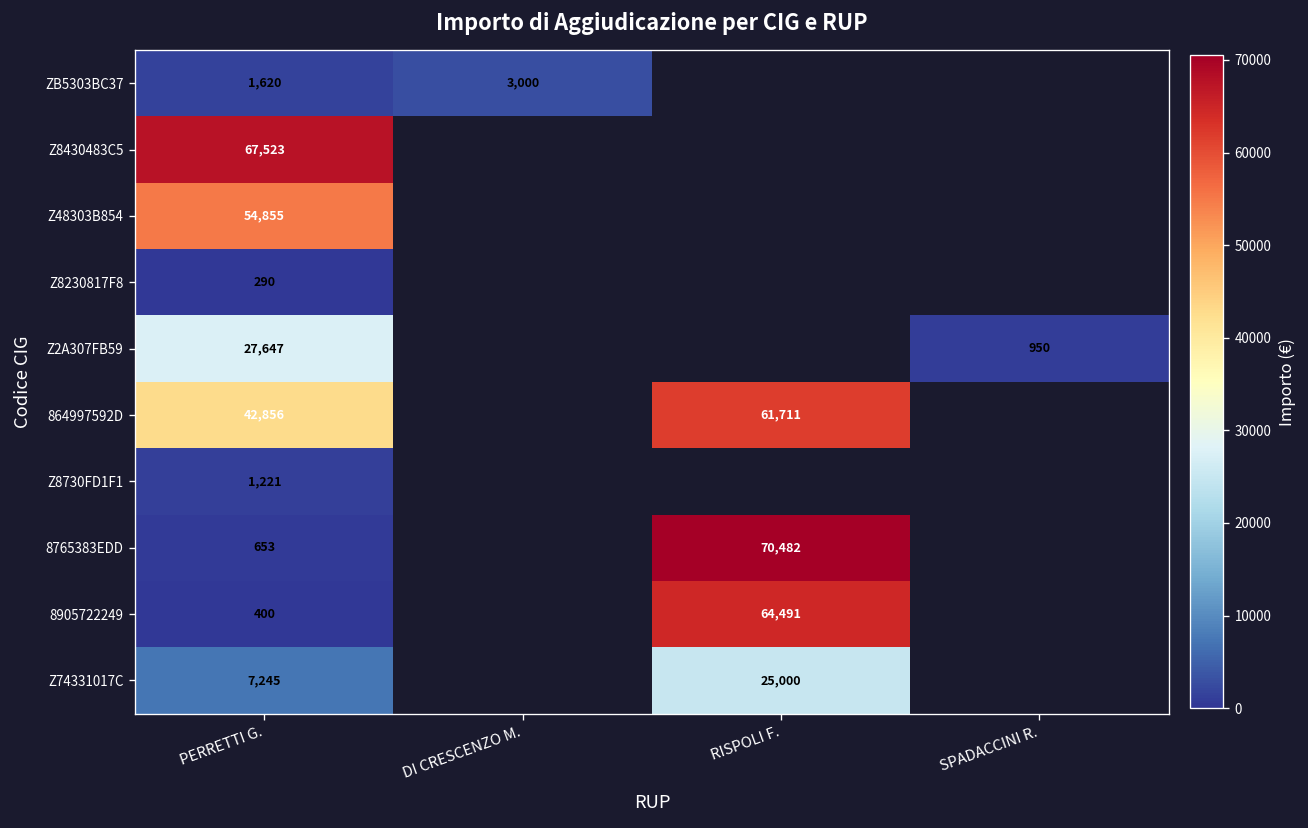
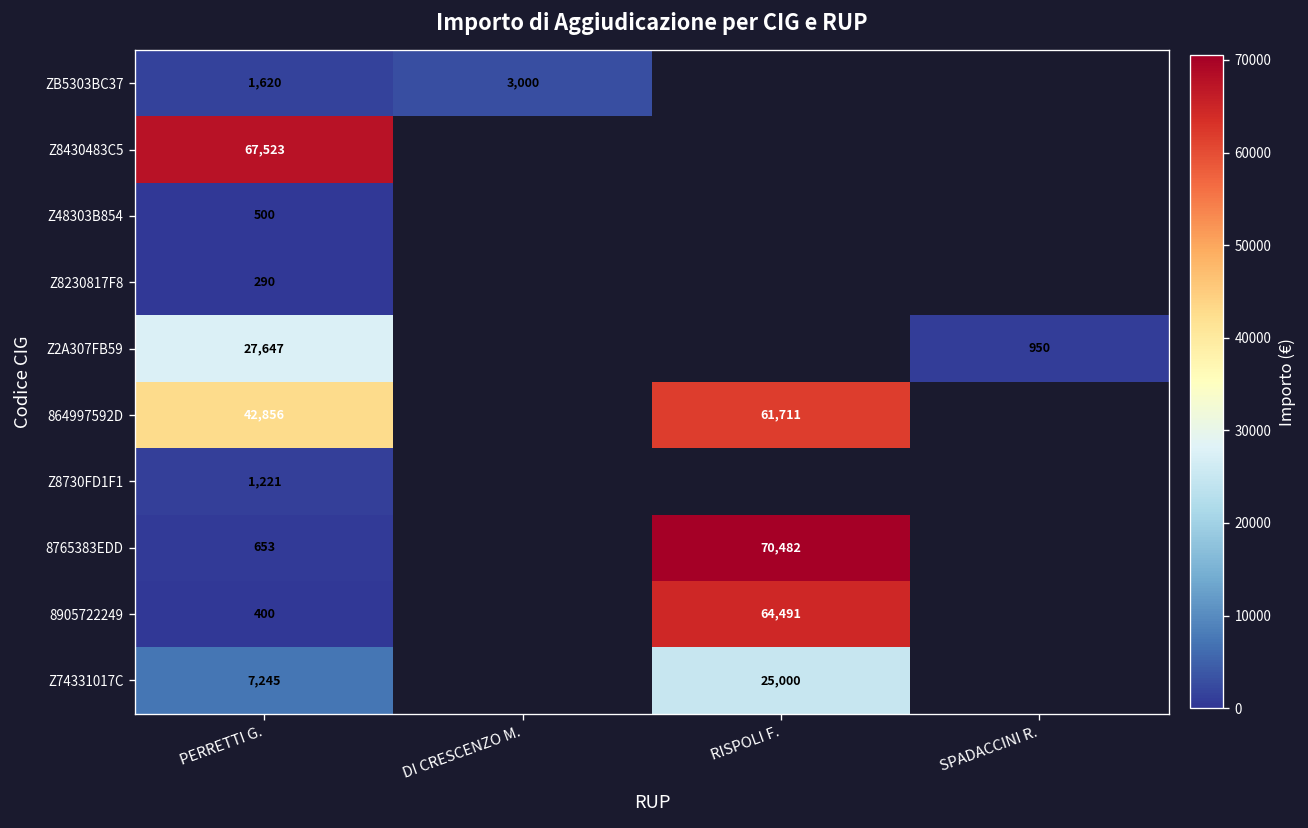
  {
    "ZB5303BC37": {
      "PERRETTI G.": "1,620",
      "DI CRESCENZO M.": "3,000"
    },
    "Z8430483C5": {
      "PERRETTI G.": "67,523"
    },
    "Z48303B854": {
-     "PERRETTI G.": "54,855"
+     "PERRETTI G.": "500"
    },
    "Z8230817F8": {
      "PERRETTI G.": "290"
    },
    "Z2A307FB59": {
      "PERRETTI G.": "27,647",
      "SPADACCINI R.": "950"
    },
    "864997592D": {
      "PERRETTI G.": "42,856",
      "RISPOLI F.": "61,711"
    },
    "Z8730FD1F1": {
      "PERRETTI G.": "1,221"
    },
    "8765383EDD": {
      "PERRETTI G.": "653",
      "RISPOLI F.": "70,482"
    },
    "8905722249": {
      "PERRETTI G.": "400",
      "RISPOLI F.": "64,491"
    },
    "Z74331017C": {
      "PERRETTI G.": "7,245",
      "RISPOLI F.": "25,000"
    }
  }
